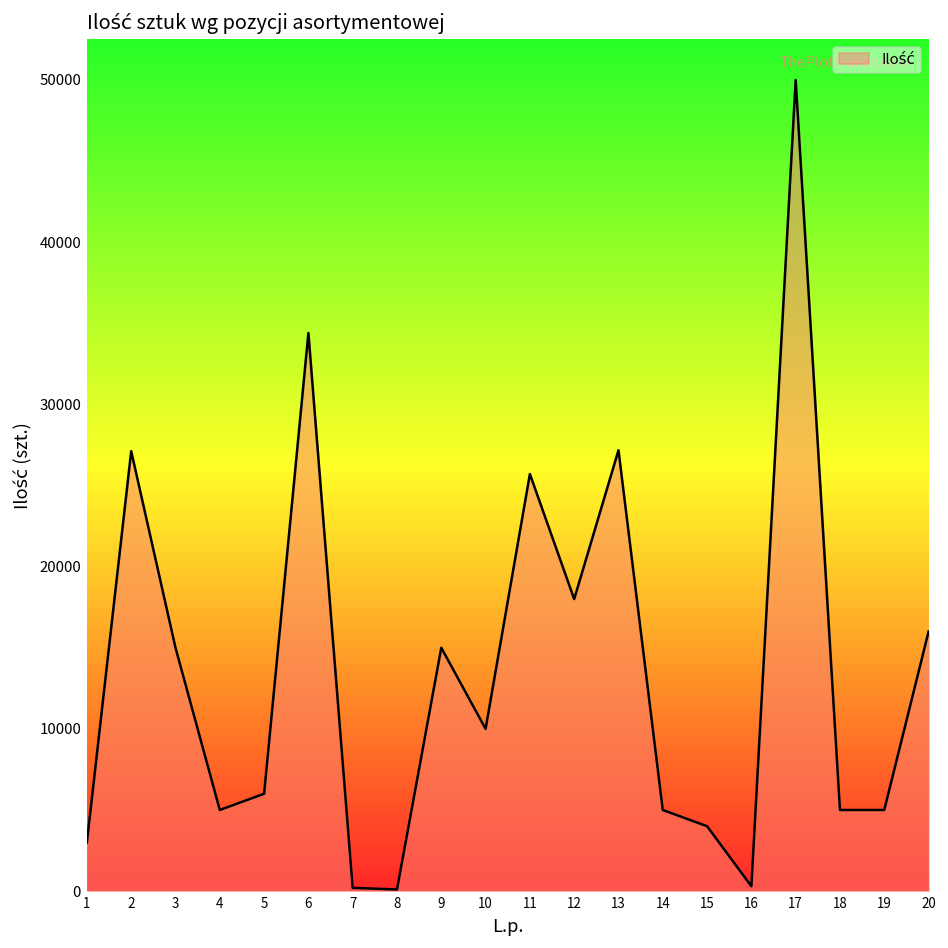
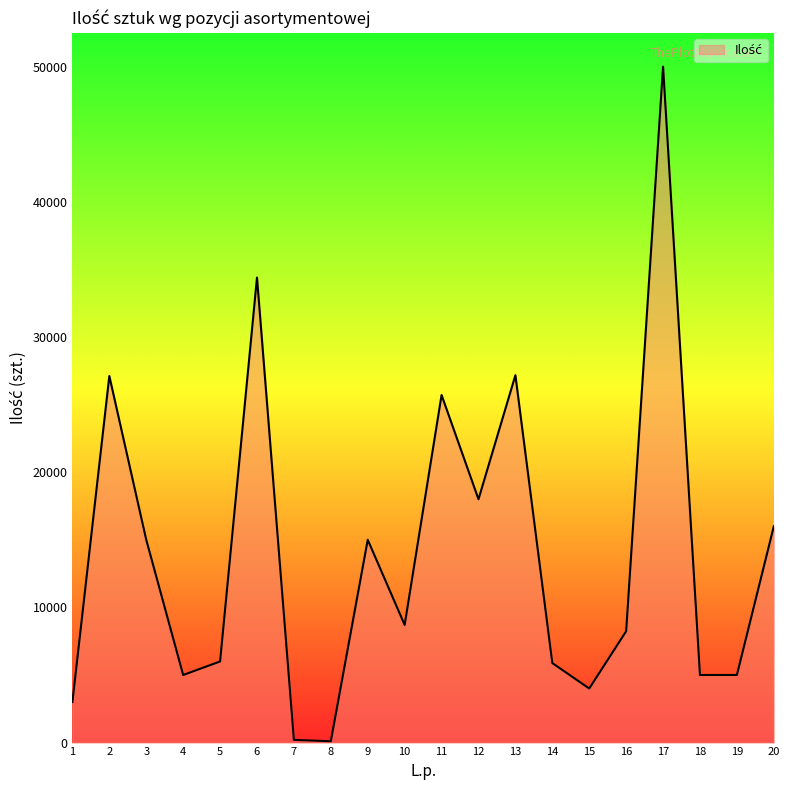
  {
    "1": 3000,
    "2": 27100,
    "3": 15000,
    "4": 5000,
    "5": 6000,
    "6": 34400,
    "7": 200,
    "8": 100,
    "9": 15000,
-   "10": 10000,
+   "10": 8700,
    "11": 25700,
    "12": 18000,
    "13": 27200,
-   "14": 5000,
+   "14": 5900,
    "15": 4000,
-   "16": 300,
+   "16": 8200,
    "17": 50000,
    "18": 5000,
    "19": 5000,
    "20": 16000
  }
